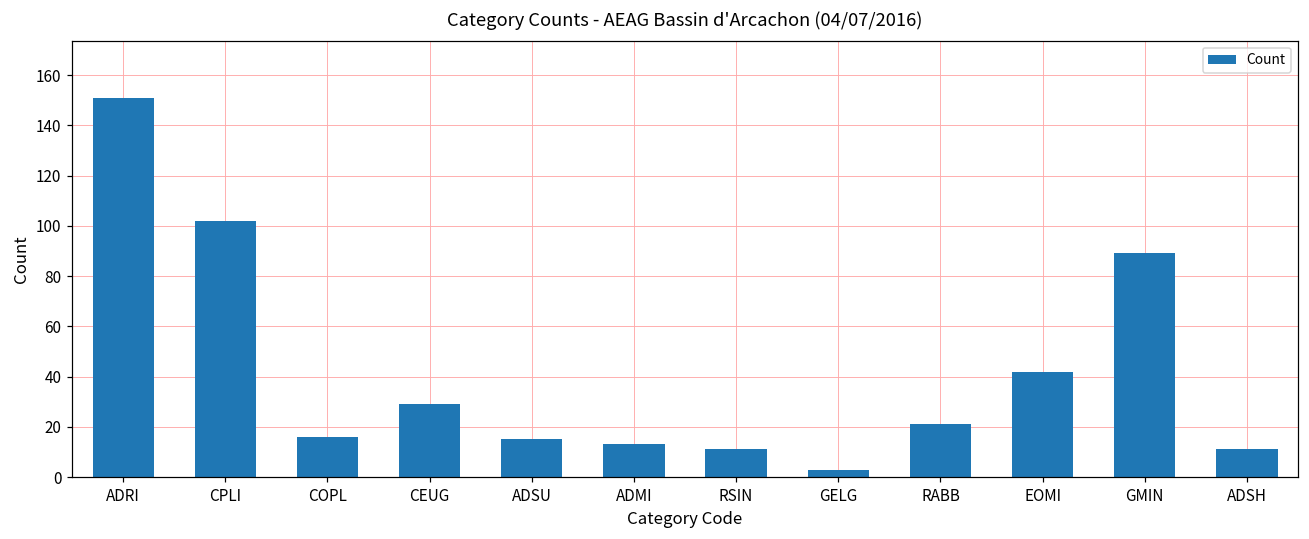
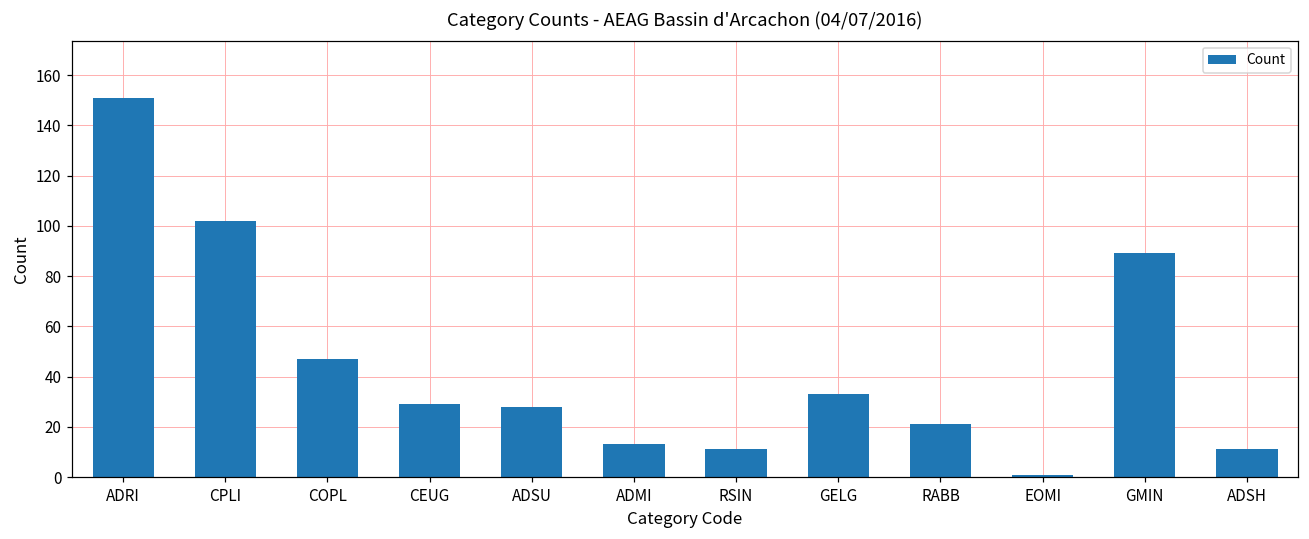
  {
    "ADRI": 151,
    "CPLI": 102,
-   "COPL": 16,
+   "COPL": 47,
    "CEUG": 29,
-   "ADSU": 15,
+   "ADSU": 28,
    "ADMI": 13,
    "RSIN": 11,
-   "GELG": 3,
+   "GELG": 33,
    "RABB": 21,
-   "EOMI": 42,
+   "EOMI": 1,
    "GMIN": 89,
    "ADSH": 11
  }
